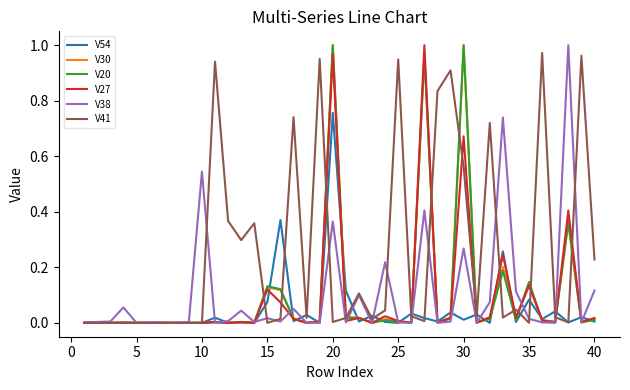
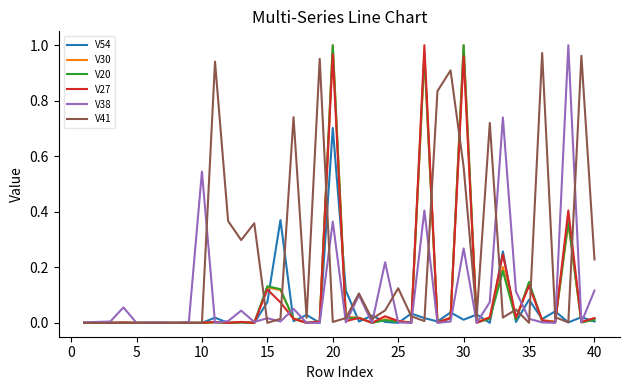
  {
    "V54": {
      "15": 0.07,
-     "20": 0.76,
+     "20": 0.70,
      "30": 0.01,
      "35": 0.08
    },
    "V27": {
      "20": 0.97,
-     "30": 0.67
+     "30": 0.96
    },
    "V38": {
      "10": 0.54,
      "15": 0.02,
      "20": 0.36,
      "30": 0.27,
      "35": 0.01,
      "40": 0.12
    },
    "V41": {
      "15": 0.00,
      "20": 0.00,
-     "25": 0.95,
+     "25": 0.12,
      "30": 0.56,
      "35": 0.00,
      "40": 0.23
    }
  }
